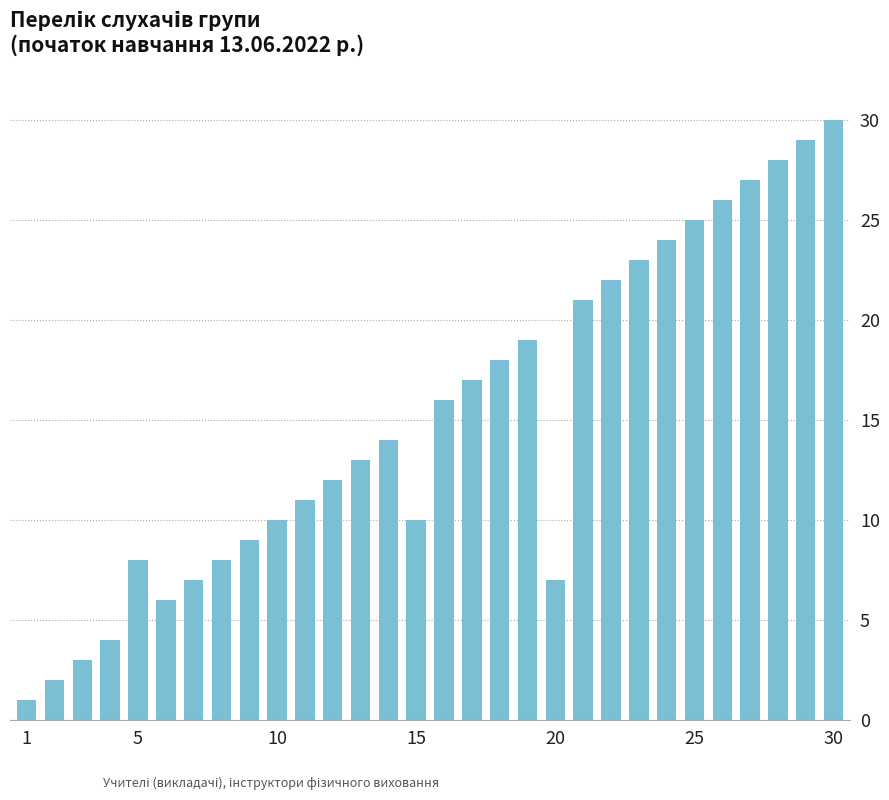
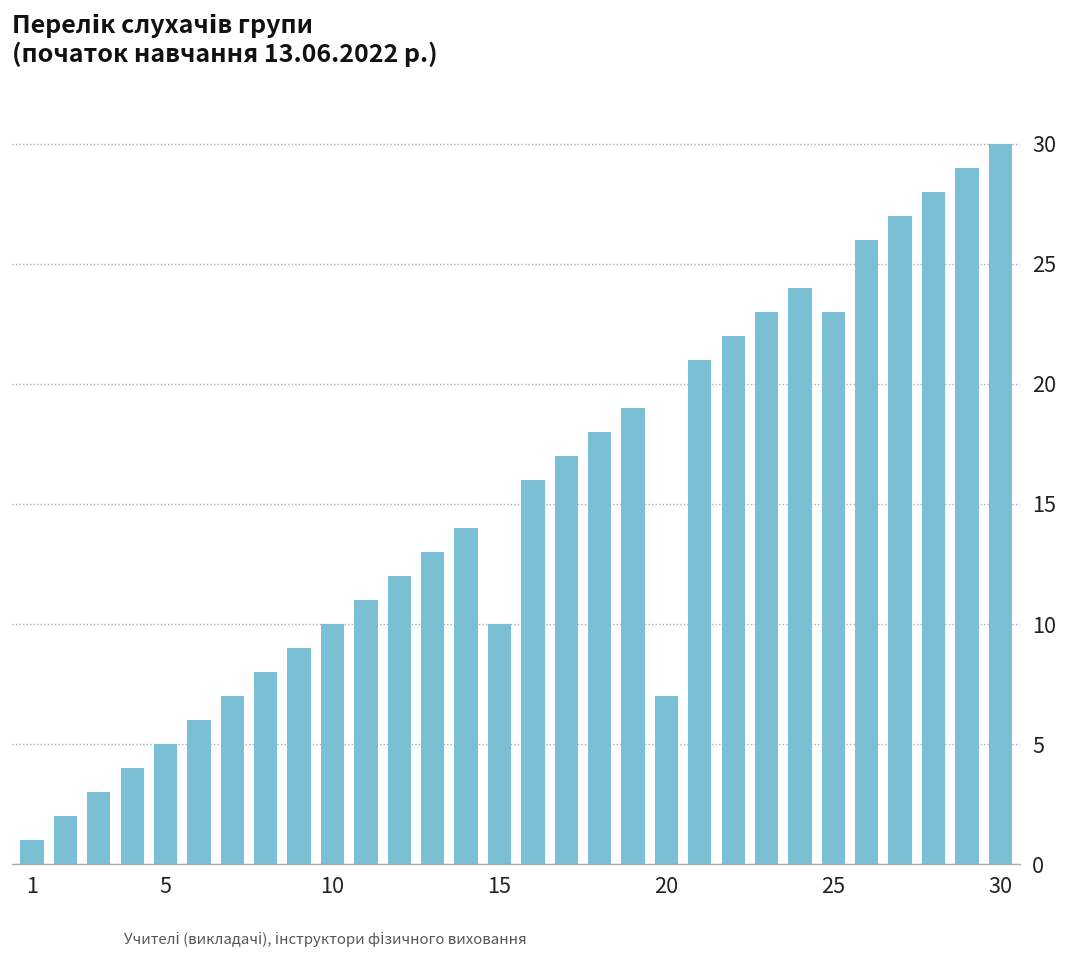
  {
    "1": 1,
-   "5": 8,
+   "5": 5,
    "10": 10,
    "15": 10,
    "20": 7,
-   "25": 25,
+   "25": 23,
    "30": 30
  }
